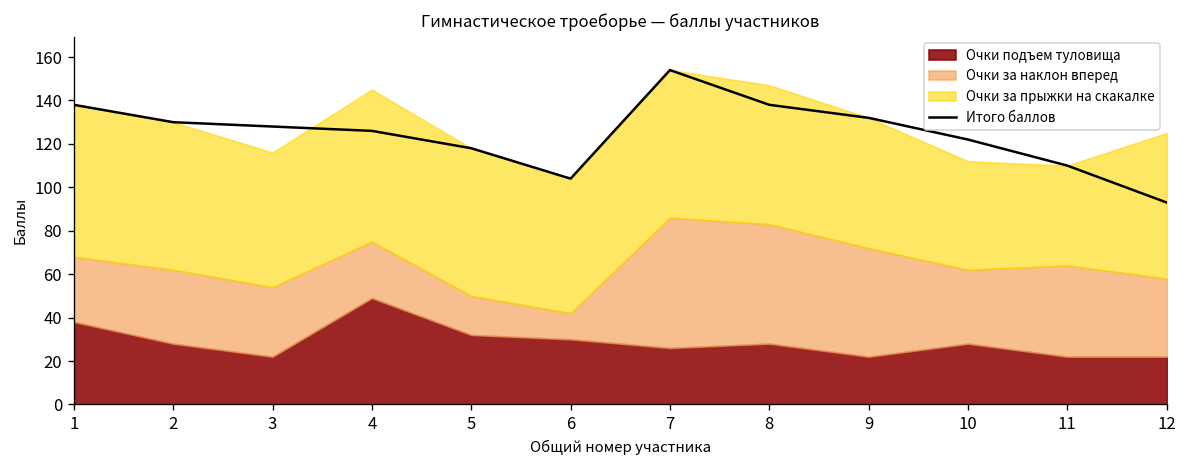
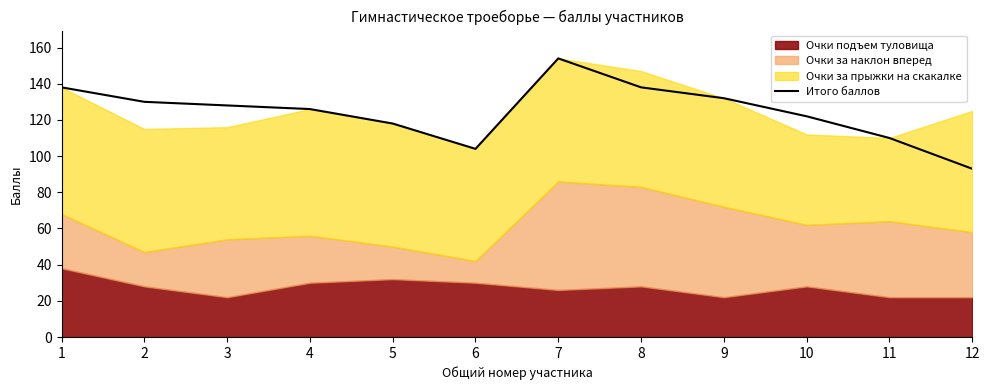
  {
    "Очки подъем туловища": {
      "1": 38,
      "2": 28,
      "3": 22,
-     "4": 49,
+     "4": 30,
      "5": 32,
      "6": 30,
      "7": 26,
      "8": 28,
      "9": 22,
      "10": 28,
      "11": 22,
      "12": 22
    },
    "Итого баллов": {
      "3": 128,
      "8": 138,
      "10": 122,
      "12": 93
    },
    "Очки за наклон вперед": {
      "1": 30,
-     "2": 34,
+     "2": 19,
      "3": 32,
      "4": 26,
      "5": 18,
      "6": 12,
      "7": 60,
      "8": 55,
      "9": 50,
      "10": 34,
      "11": 42,
      "12": 36
    },
    "Очки за прыжки на скакалке": {
      "3": 62,
      "8": 64,
      "10": 50,
      "12": 67
    }
  }
